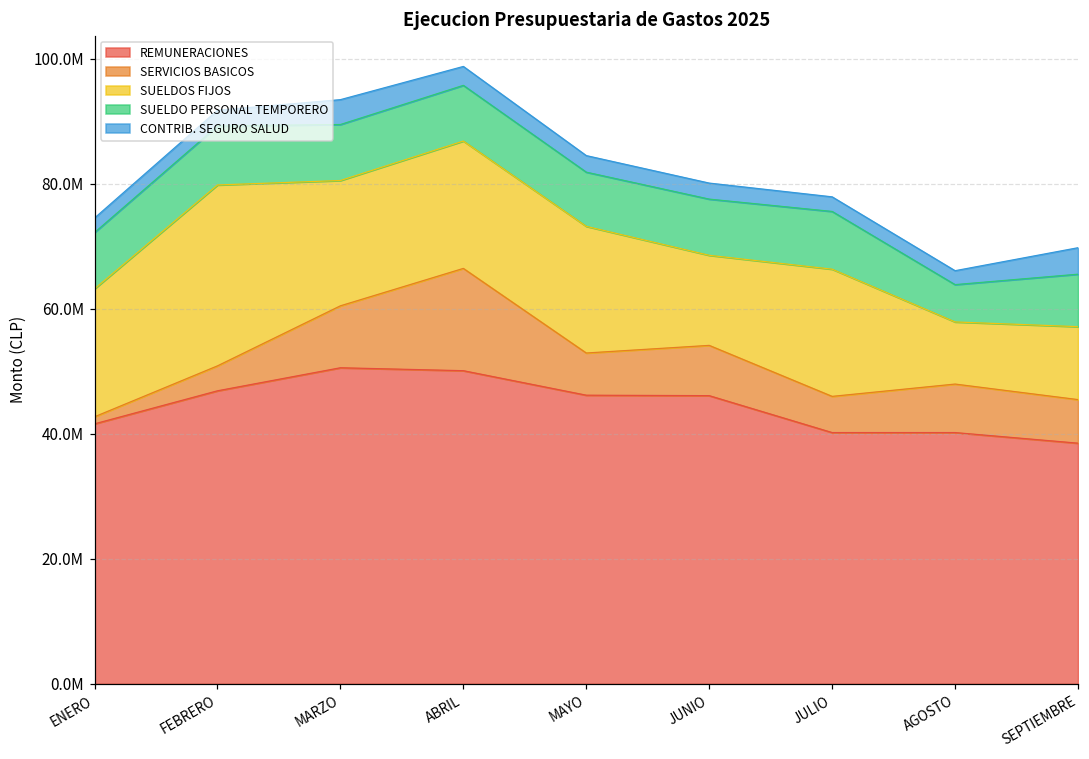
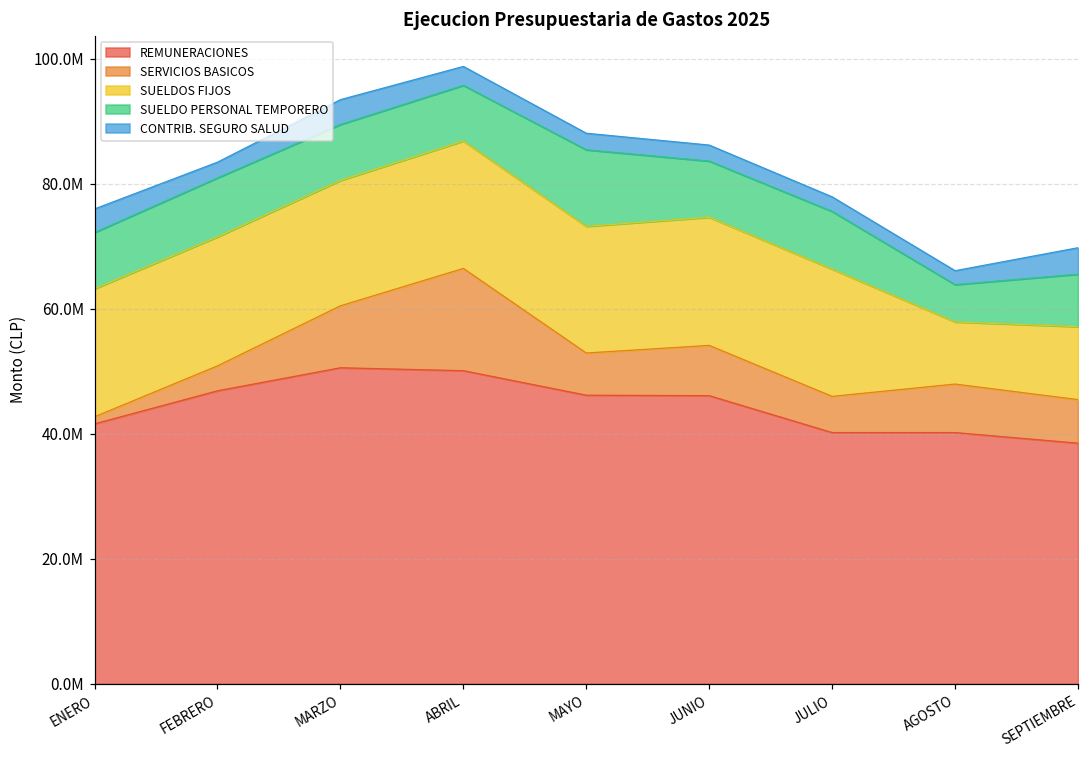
  {
    "SUELDOS FIJOS": {
      "ENERO": 20000000,
-     "FEBRERO": 29000000,
+     "FEBRERO": 21000000,
      "MARZO": 20000000,
      "ABRIL": 20000000,
      "MAYO": 20000000,
-     "JUNIO": 14000000,
+     "JUNIO": 20000000,
      "JULIO": 20000000,
      "AGOSTO": 10000000,
      "SEPTIEMBRE": 12000000
    },
    "SUELDO PERSONAL TEMPORERO": {
      "ENERO": 9000000,
      "MARZO": 9000000,
      "ABRIL": 9000000,
-     "MAYO": 9000000,
+     "MAYO": 12000000,
      "JUNIO": 9000000,
      "JULIO": 9000000,
      "AGOSTO": 6000000,
      "SEPTIEMBRE": 8000000
    },
    "CONTRIB. SEGURO SALUD": {
-     "ENERO": 2000000,
+     "ENERO": 4000000,
      "MARZO": 4000000,
      "ABRIL": 3000000,
      "MAYO": 3000000,
      "JUNIO": 3000000,
      "JULIO": 2000000,
      "AGOSTO": 2000000,
      "SEPTIEMBRE": 4000000
    }
  }
